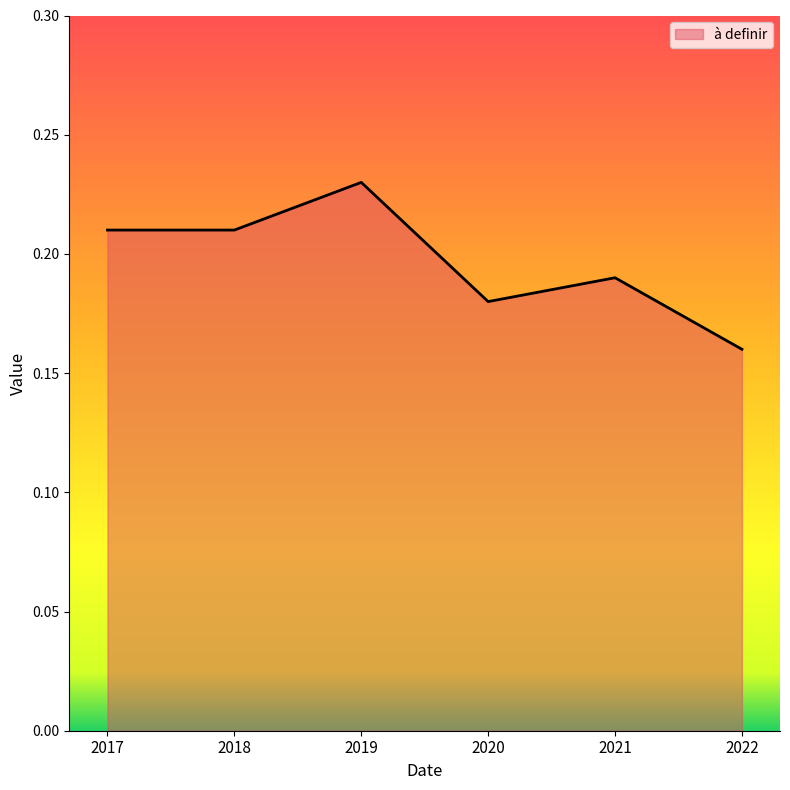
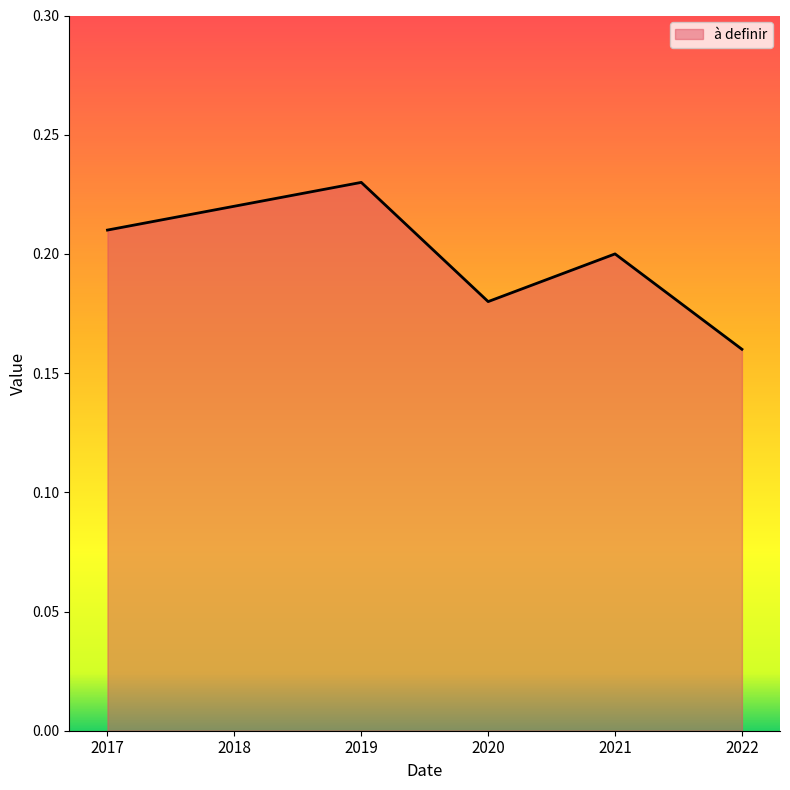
  {
    "2017": 0.21,
-   "2018": 0.21,
+   "2018": 0.22,
    "2019": 0.23,
    "2020": 0.18,
-   "2021": 0.19,
+   "2021": 0.20,
    "2022": 0.16
  }
